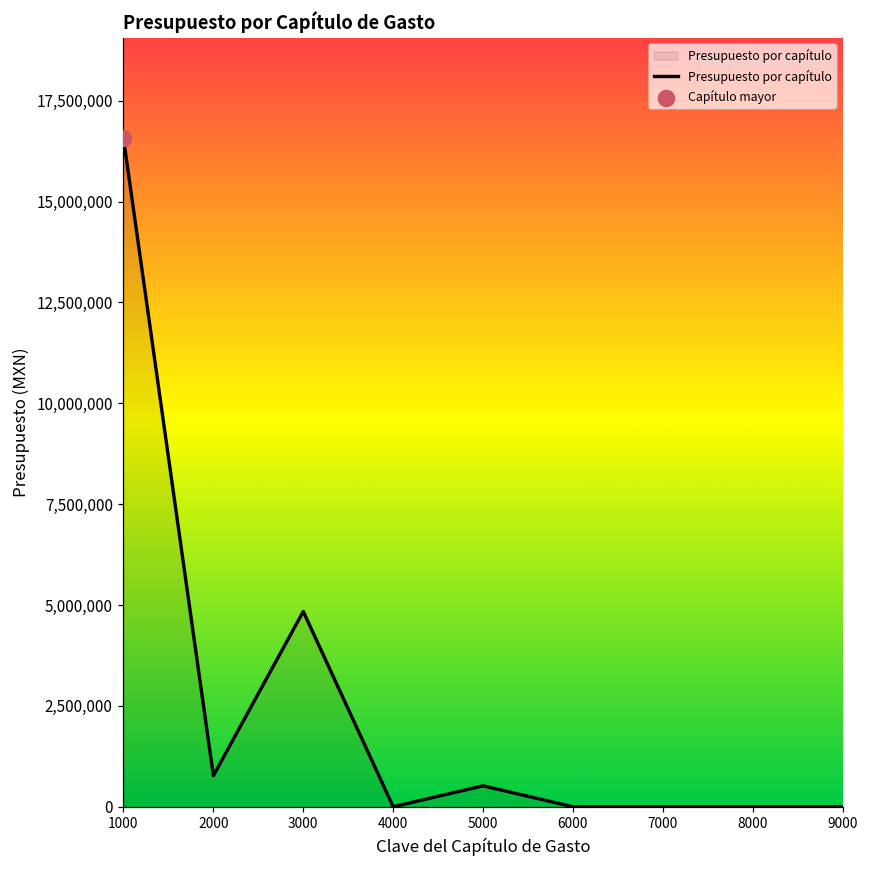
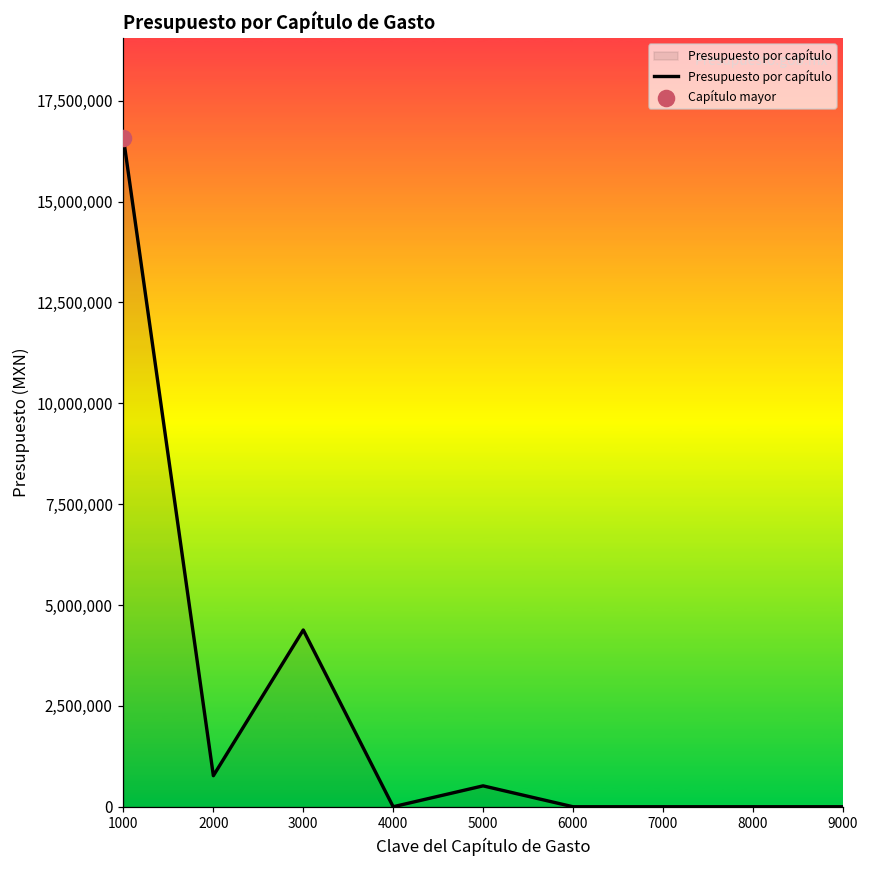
  {
    "Presupuesto por capítulo": {
      "2000": "800,000",
-     "3000": "4,800,000",
+     "3000": "4,400,000",
      "4000": "0",
      "5000": "500,000",
      "6000": "0",
      "7000": "0",
      "8000": "0",
      "9000": "0"
    }
  }
